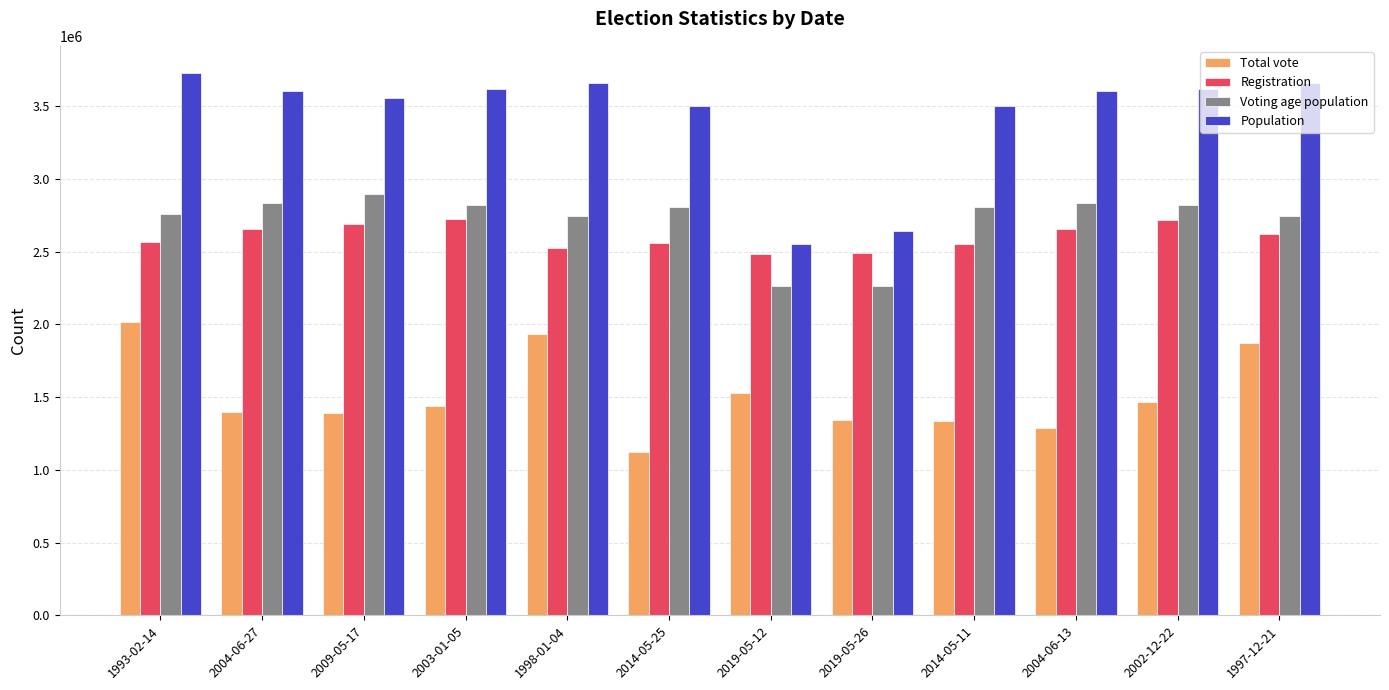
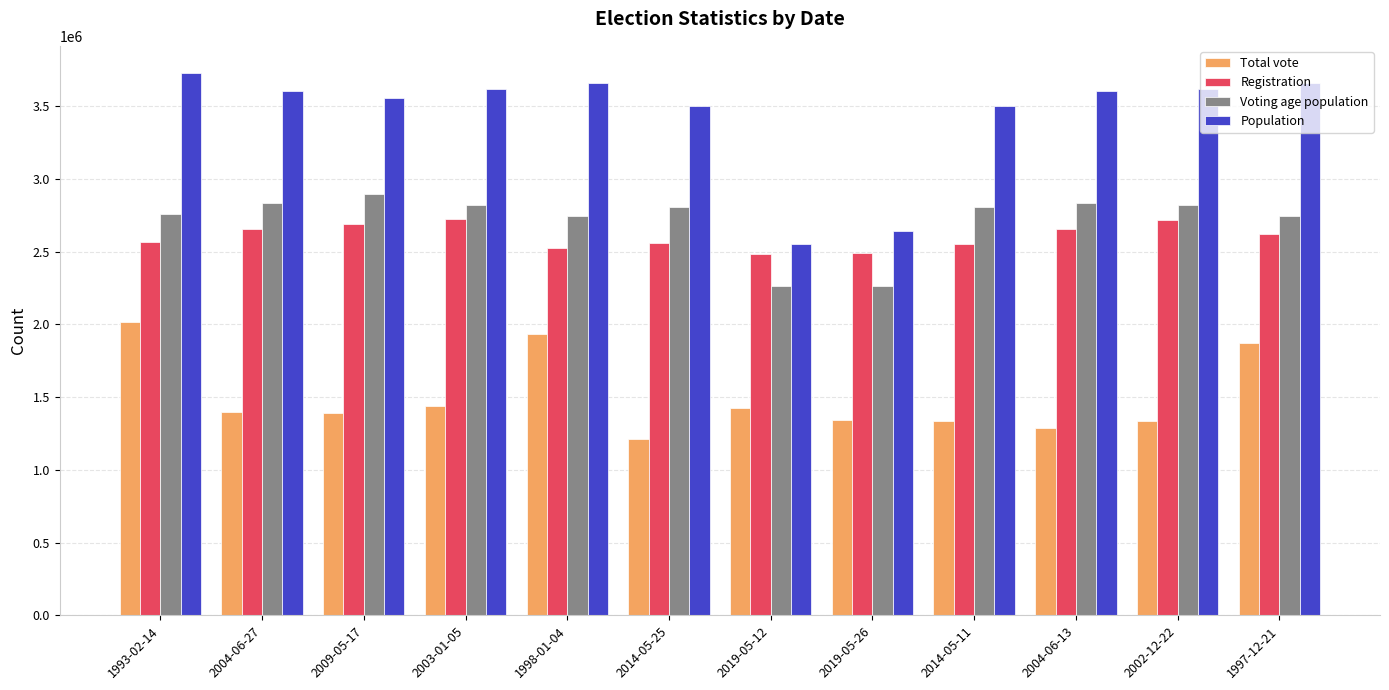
  {
    "Total vote": {
      "1993-02-14": 2020000,
      "2004-06-27": 1400000,
      "2009-05-17": 1390000,
      "2003-01-05": 1440000,
      "1998-01-04": 1940000,
-     "2014-05-25": 1120000,
-     "2019-05-12": 1530000,
+     "2014-05-25": 1210000,
+     "2019-05-12": 1430000,
      "2019-05-26": 1340000,
      "2014-05-11": 1330000,
      "2004-06-13": 1290000,
-     "2002-12-22": 1470000,
+     "2002-12-22": 1340000,
      "1997-12-21": 1880000
    },
    "Registration": {
      "1993-02-14": 2570000,
      "2004-06-27": 2660000,
      "2009-05-17": 2690000,
      "2003-01-05": 2730000,
      "1998-01-04": 2520000,
      "2014-05-25": 2560000,
      "2019-05-12": 2490000,
      "2019-05-26": 2490000,
      "2014-05-11": 2550000,
      "2004-06-13": 2660000,
      "2002-12-22": 2720000,
      "1997-12-21": 2620000
    },
    "Voting age population": {
      "1993-02-14": 2760000,
      "2004-06-27": 2830000,
      "2009-05-17": 2900000,
      "2003-01-05": 2820000,
      "1998-01-04": 2750000,
      "2014-05-25": 2810000,
      "2019-05-12": 2260000,
      "2019-05-26": 2260000,
      "2014-05-11": 2810000,
      "2004-06-13": 2830000,
      "2002-12-22": 2820000,
      "1997-12-21": 2750000
    },
    "Population": {
      "1993-02-14": 3730000,
      "2004-06-27": 3610000,
      "2009-05-17": 3560000,
      "2003-01-05": 3620000,
      "1998-01-04": 3660000,
      "2014-05-25": 3510000,
      "2019-05-12": 2560000,
      "2019-05-26": 2650000,
      "2014-05-11": 3510000,
      "2004-06-13": 3610000
    }
  }
